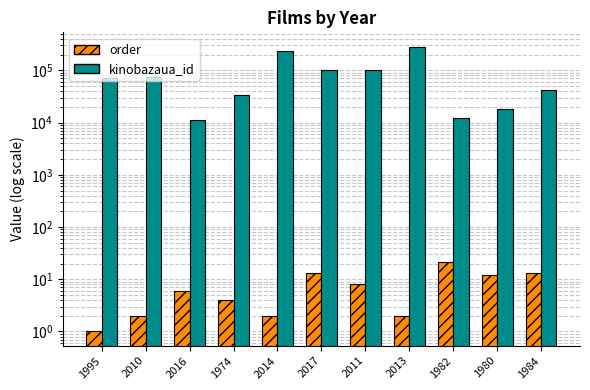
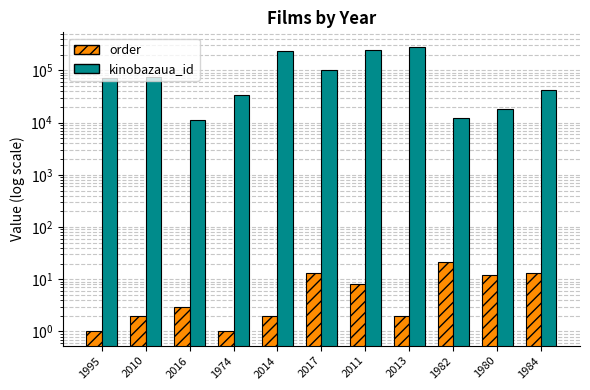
  {
    "order": {
      "1995": 1,
      "2010": 2,
-     "2016": 6,
-     "1974": 4,
+     "2016": 3,
+     "1974": 1,
      "2014": 2,
      "2017": 13,
      "2011": 8,
      "2013": 2,
      "1982": 21,
      "1980": 12,
      "1984": 13
    },
    "kinobazaua_id": {
      "2016": 11000,
      "1974": 30000,
      "2014": 200000,
      "2017": 100000,
-     "2011": 100000,
+     "2011": 200000,
      "2013": 300000,
      "1982": 12000,
      "1980": 18000,
      "1984": 40000
    }
  }
